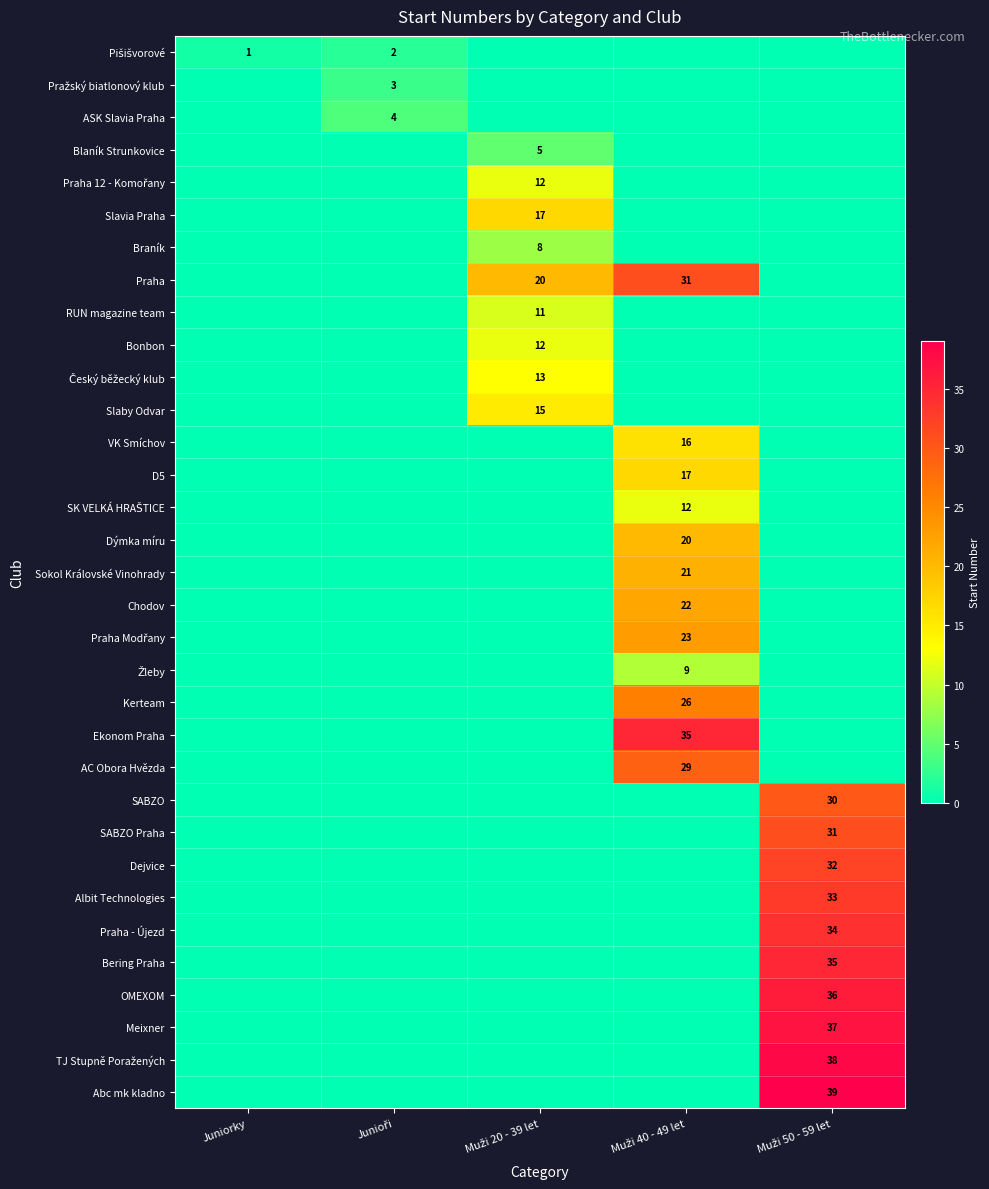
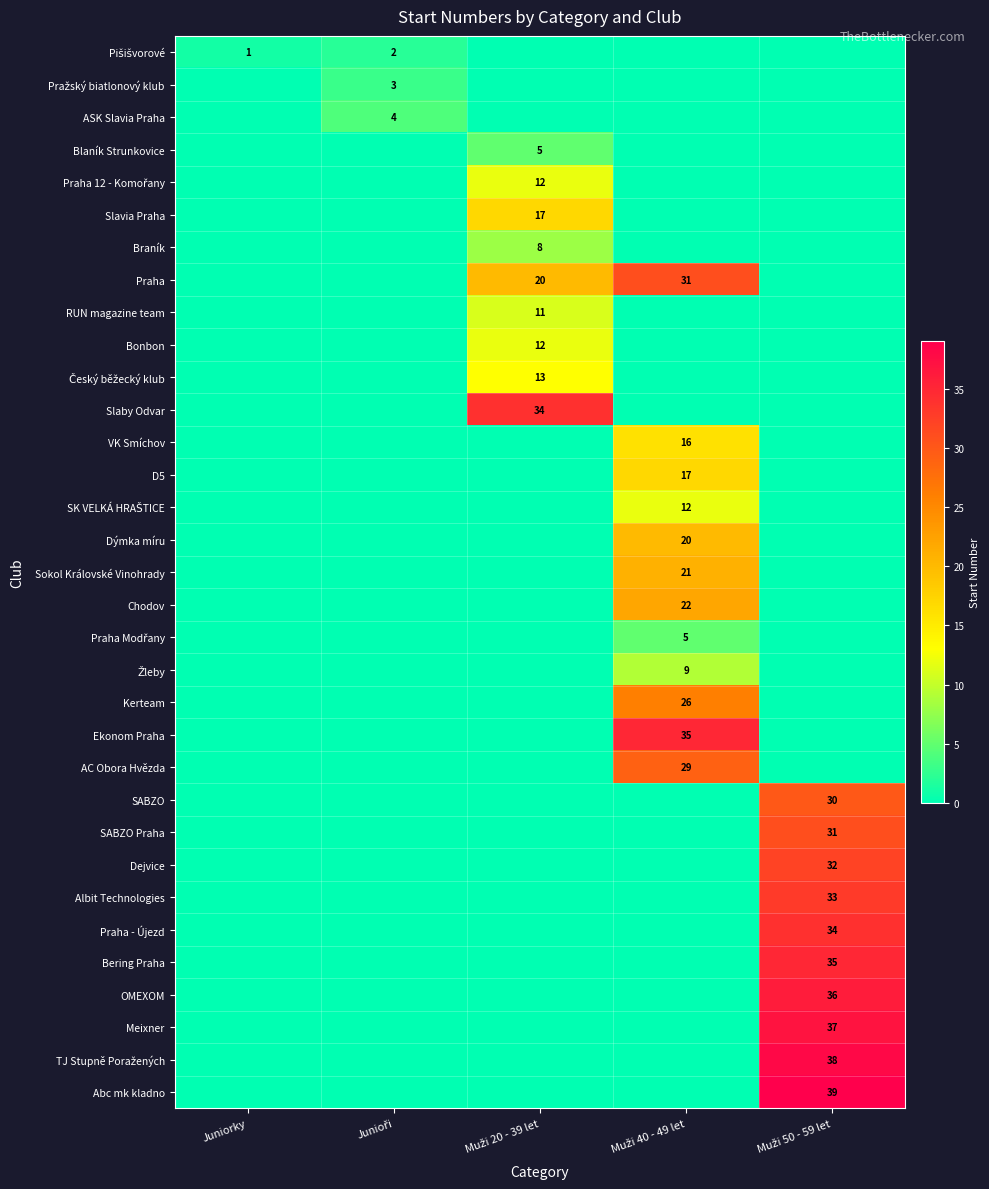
  {
    "Pišišvorové": {
      "Juniorky": 1,
      "Junioři": 2
    },
    "Pražský biatlonový klub": {
      "Junioři": 3
    },
    "ASK Slavia Praha": {
      "Junioři": 4
    },
    "Blaník Strunkovice": {
      "Muži 20 - 39 let": 5
    },
    "Praha 12 - Komořany": {
      "Muži 20 - 39 let": 12
    },
    "Slavia Praha": {
      "Muži 20 - 39 let": 17
    },
    "Braník": {
      "Muži 20 - 39 let": 8
    },
    "Praha": {
      "Muži 20 - 39 let": 20,
      "Muži 40 - 49 let": 31
    },
    "RUN magazine team": {
      "Muži 20 - 39 let": 11
    },
    "Bonbon": {
      "Muži 20 - 39 let": 12
    },
    "Český běžecký klub": {
      "Muži 20 - 39 let": 13
    },
    "Slaby Odvar": {
-     "Muži 20 - 39 let": 15
+     "Muži 20 - 39 let": 34
    },
    "VK Smíchov": {
      "Muži 40 - 49 let": 16
    },
    "D5": {
      "Muži 40 - 49 let": 17
    },
    "SK VELKÁ HRAŠTICE": {
      "Muži 40 - 49 let": 12
    },
    "Dýmka míru": {
      "Muži 40 - 49 let": 20
    },
    "Sokol Královské Vinohrady": {
      "Muži 40 - 49 let": 21
    },
    "Chodov": {
      "Muži 40 - 49 let": 22
    },
    "Praha Modřany": {
-     "Muži 40 - 49 let": 23
+     "Muži 40 - 49 let": 5
    },
    "Žleby": {
      "Muži 40 - 49 let": 9
    },
    "Kerteam": {
      "Muži 40 - 49 let": 26
    },
    "Ekonom Praha": {
      "Muži 40 - 49 let": 35
    },
    "AC Obora Hvězda": {
      "Muži 40 - 49 let": 29
    },
    "SABZO": {
      "Muži 50 - 59 let": 30
    },
    "SABZO Praha": {
      "Muži 50 - 59 let": 31
    },
    "Dejvice": {
      "Muži 50 - 59 let": 32
    },
    "Albit Technologies": {
      "Muži 50 - 59 let": 33
    },
    "Praha - Újezd": {
      "Muži 50 - 59 let": 34
    },
    "Bering Praha": {
      "Muži 50 - 59 let": 35
    },
    "OMEXOM": {
      "Muži 50 - 59 let": 36
    },
    "Meixner": {
      "Muži 50 - 59 let": 37
    },
    "TJ Stupně Poražených": {
      "Muži 50 - 59 let": 38
    },
    "Abc mk kladno": {
      "Muži 50 - 59 let": 39
    }
  }
